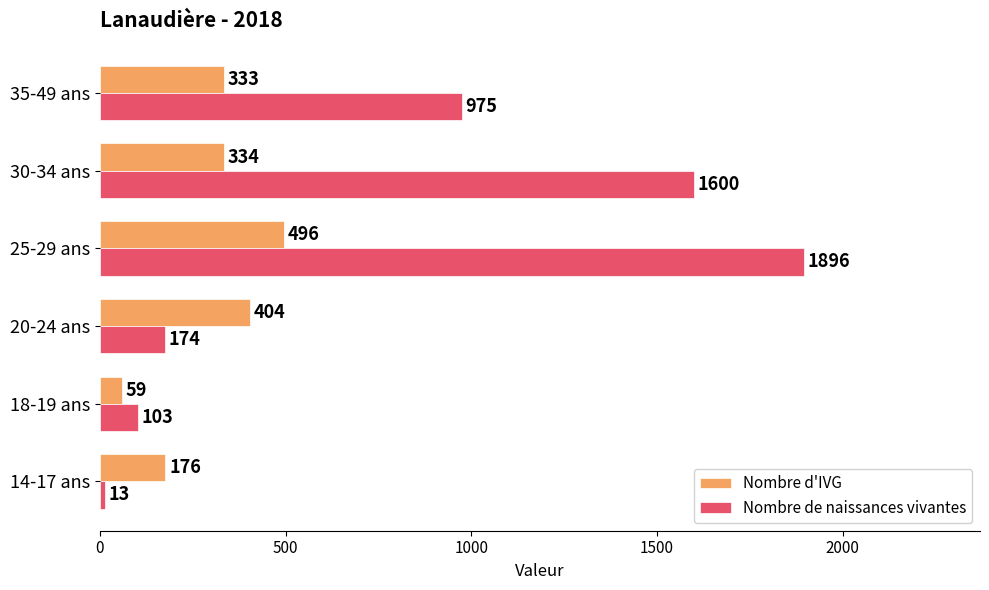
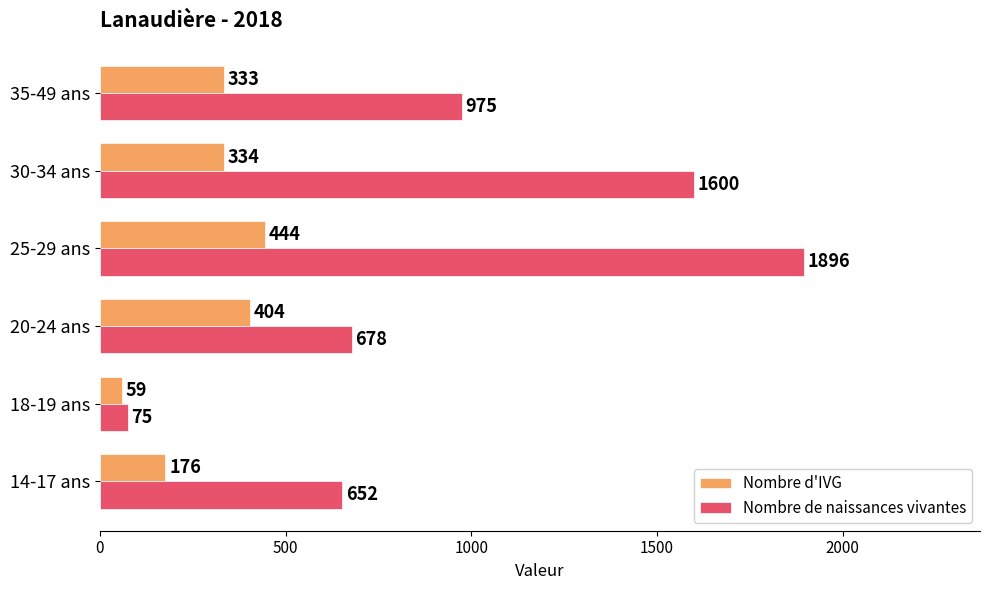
  {
    "Nombre d'IVG": {
      "35-49 ans": 333,
      "30-34 ans": 334,
-     "25-29 ans": 496,
+     "25-29 ans": 444,
      "20-24 ans": 404,
      "18-19 ans": 59,
      "14-17 ans": 176
    },
    "Nombre de naissances vivantes": {
      "35-49 ans": 975,
      "30-34 ans": 1600,
      "25-29 ans": 1896,
-     "20-24 ans": 174,
-     "18-19 ans": 103,
-     "14-17 ans": 13
+     "20-24 ans": 678,
+     "18-19 ans": 75,
+     "14-17 ans": 652
    }
  }
